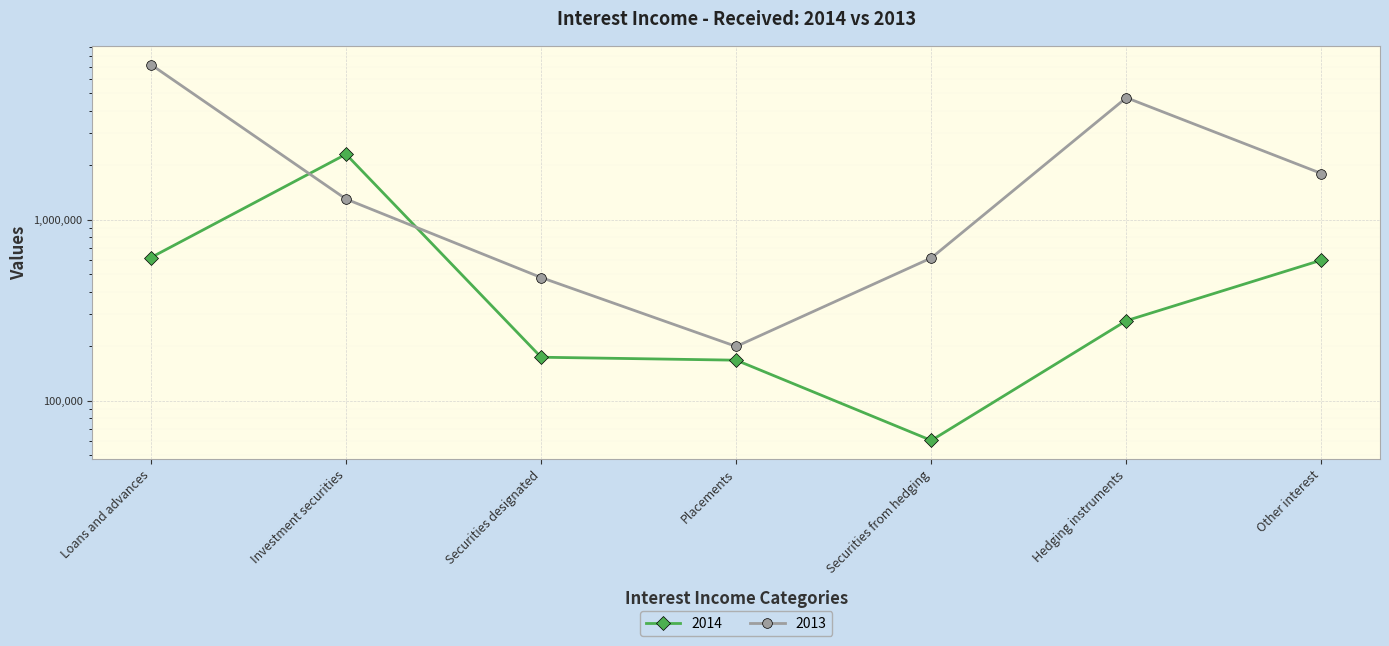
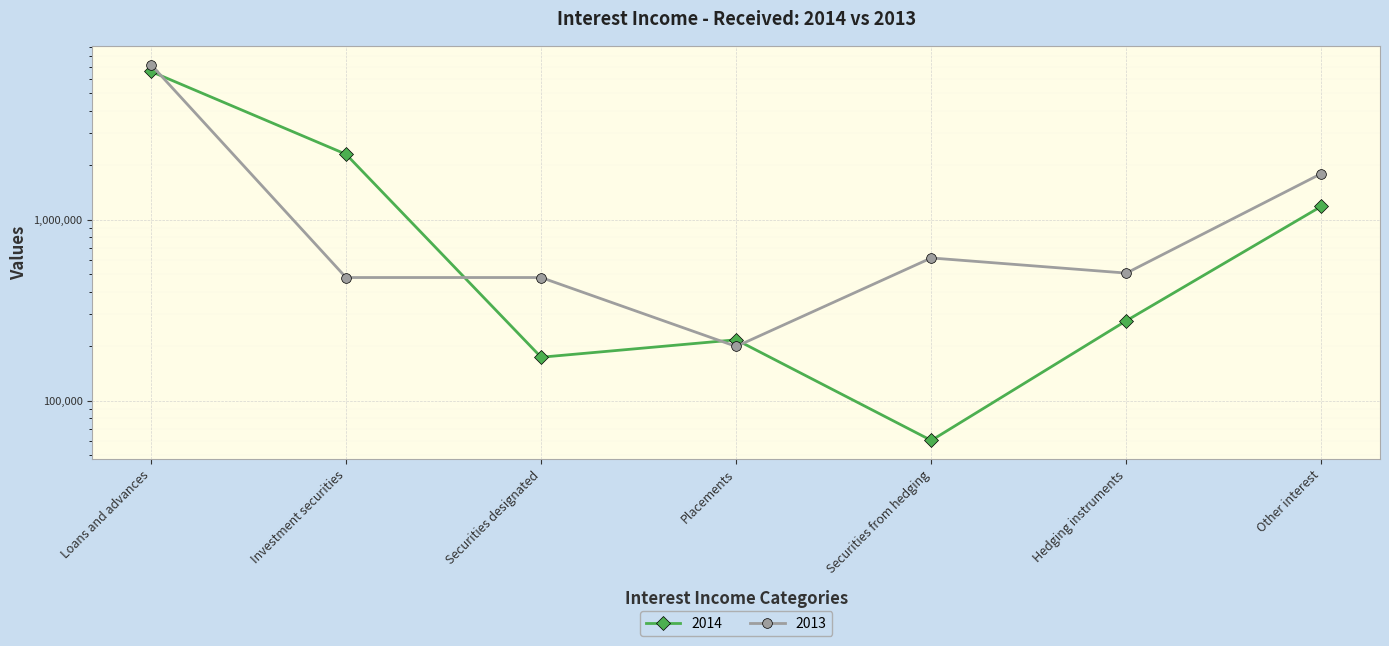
  {
    "2014": {
-     "Loans and advances": "620,000",
+     "Loans and advances": "6,600,000",
      "Investment securities": "2,300,000",
      "Securities designated": "170,000",
-     "Placements": "170,000",
+     "Placements": "220,000",
      "Securities from hedging": "60,000",
      "Hedging instruments": "280,000",
-     "Other interest": "600,000"
+     "Other interest": "1,200,000"
    },
    "2013": {
      "Loans and advances": "7,200,000",
-     "Investment securities": "1,300,000",
+     "Investment securities": "480,000",
      "Securities designated": "480,000",
      "Placements": "200,000",
      "Securities from hedging": "610,000",
-     "Hedging instruments": "4,700,000",
+     "Hedging instruments": "510,000",
      "Other interest": "1,800,000"
    }
  }
